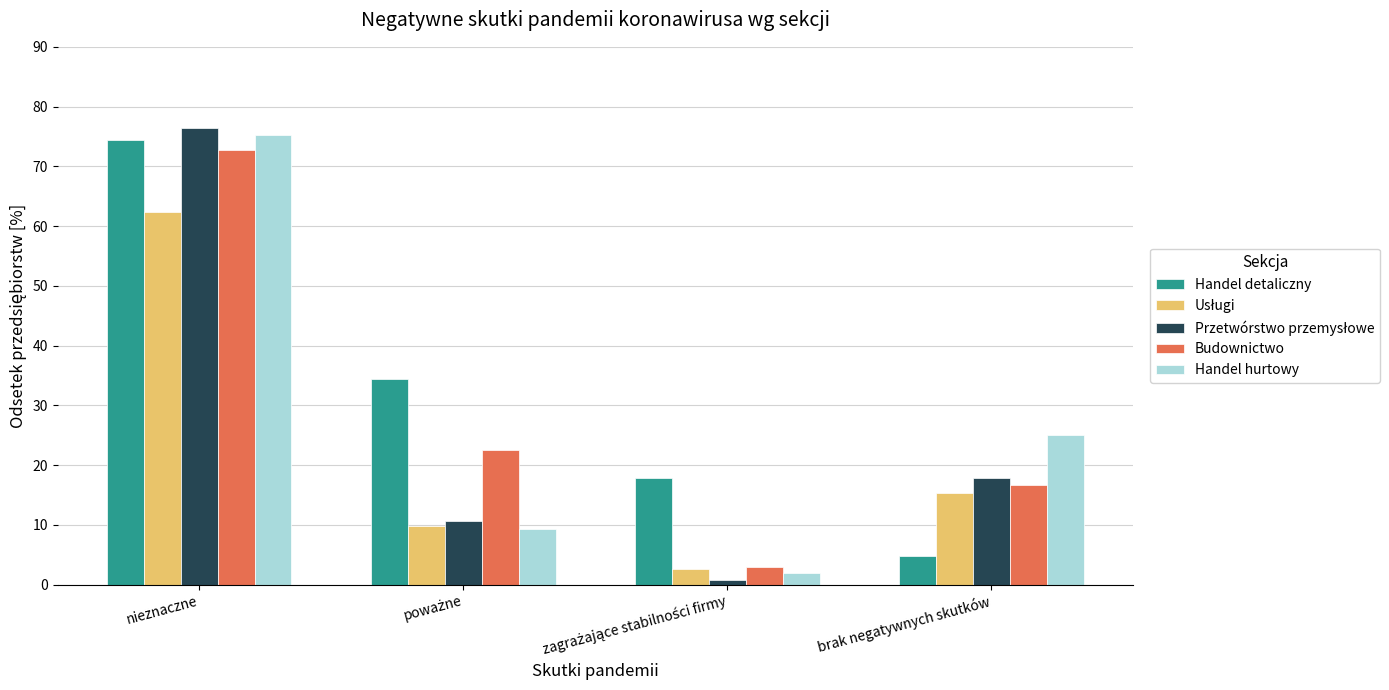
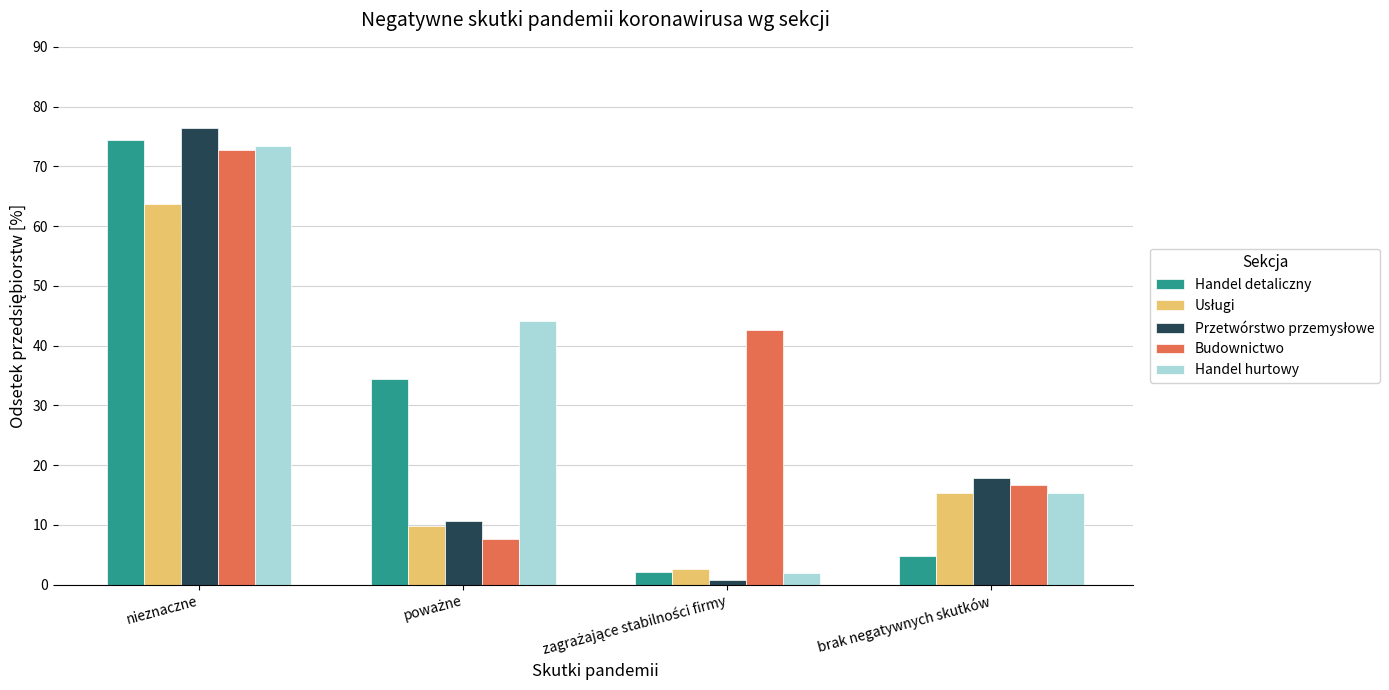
  {
    "Handel detaliczny": {
      "nieznaczne": 74,
      "poważne": 35,
-     "zagrażające stabilności firmy": 18,
+     "zagrażające stabilności firmy": 2,
      "brak negatywnych skutków": 5
    },
    "Usługi": {
-     "nieznaczne": 62,
+     "nieznaczne": 64,
      "poważne": 10,
      "zagrażające stabilności firmy": 3,
      "brak negatywnych skutków": 15
    },
    "Przetwórstwo przemysłowe": {
      "nieznaczne": 76,
      "poważne": 11,
      "zagrażające stabilności firmy": 1,
      "brak negatywnych skutków": 18
    },
    "Budownictwo": {
      "nieznaczne": 73,
-     "poważne": 23,
-     "zagrażające stabilności firmy": 3,
+     "poważne": 8,
+     "zagrażające stabilności firmy": 43,
      "brak negatywnych skutków": 17
    },
    "Handel hurtowy": {
-     "nieznaczne": 75,
-     "poważne": 9,
+     "nieznaczne": 73,
+     "poważne": 44,
      "zagrażające stabilności firmy": 2,
-     "brak negatywnych skutków": 25
+     "brak negatywnych skutków": 15
    }
  }
